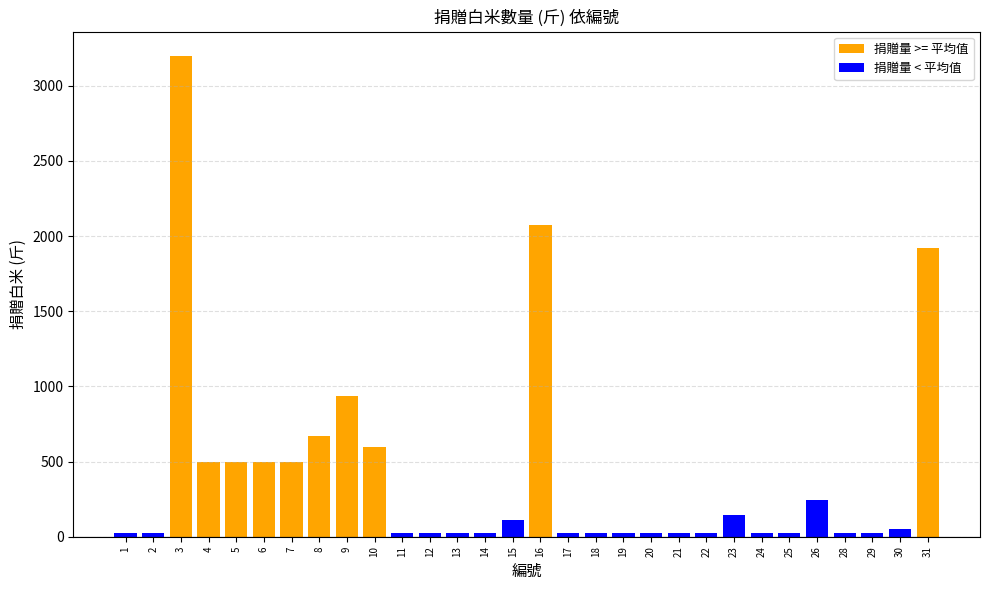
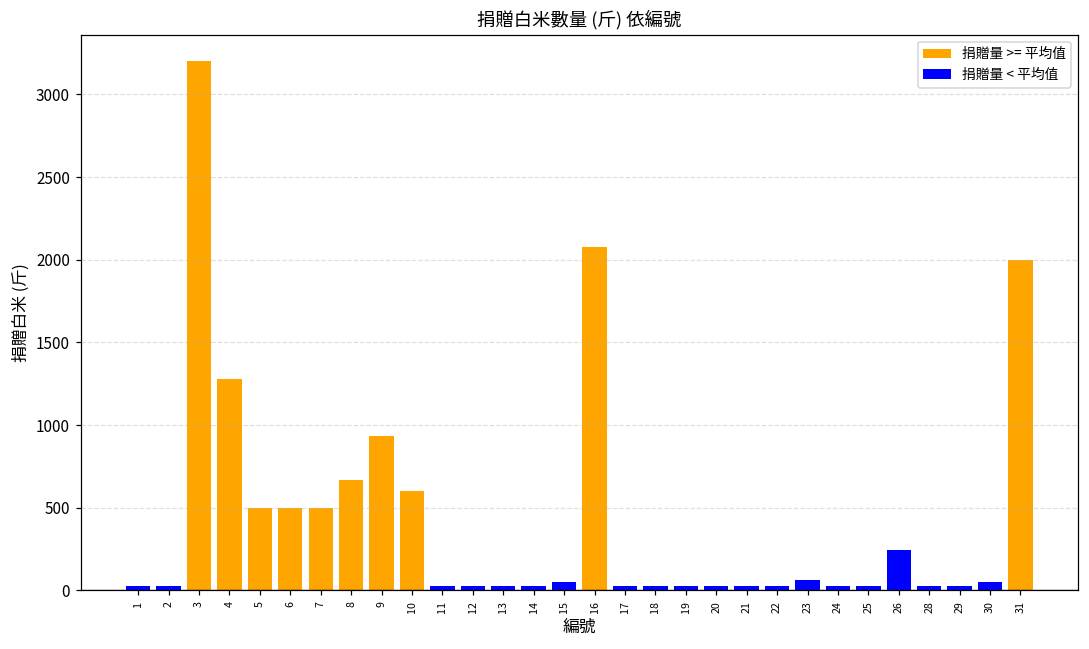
  {
    "捐贈量 >= 平均值": {
      "1": 0,
      "2": 0,
      "3": 3200,
-     "4": 500,
+     "4": 1280,
      "5": 500,
      "6": 500,
      "7": 500,
      "8": 670,
      "9": 930,
      "10": 600,
      "11": 0,
      "12": 0,
      "13": 0,
      "14": 0,
      "15": 0,
      "16": 2070,
      "17": 0,
      "18": 0,
      "19": 0,
      "20": 0,
      "21": 0,
      "22": 0,
      "23": 0,
      "24": 0,
      "25": 0,
      "26": 0,
      "28": 0,
      "29": 0,
      "30": 0,
-     "31": 1920
+     "31": 2000
    },
    "捐贈量 < 平均值": {
      "1": 30,
      "2": 30,
      "3": 0,
      "4": 0,
      "5": 0,
      "6": 0,
      "7": 0,
      "8": 0,
      "9": 0,
      "10": 0,
      "11": 30,
      "12": 30,
      "13": 30,
      "14": 30,
-     "15": 110,
+     "15": 50,
      "16": 0,
      "17": 30,
      "18": 30,
      "19": 30,
      "20": 30,
      "21": 30,
      "22": 30,
-     "23": 150,
+     "23": 60,
      "24": 30,
      "25": 30,
      "26": 250,
      "28": 30,
      "29": 30,
      "30": 50,
      "31": 0
    }
  }
